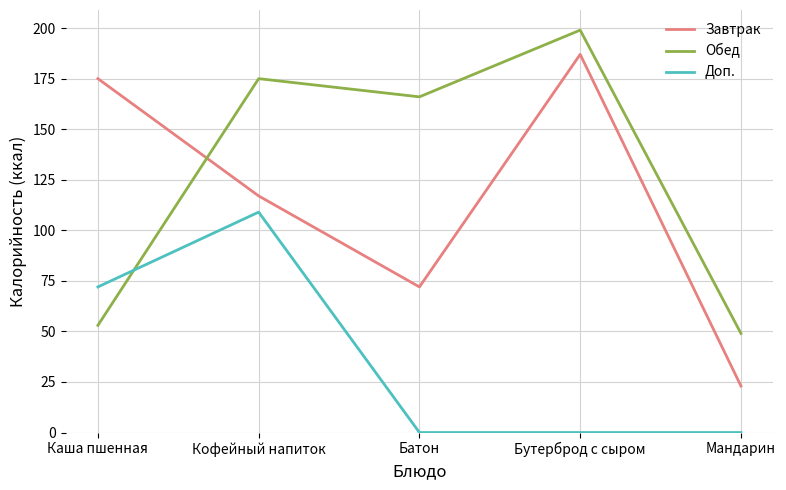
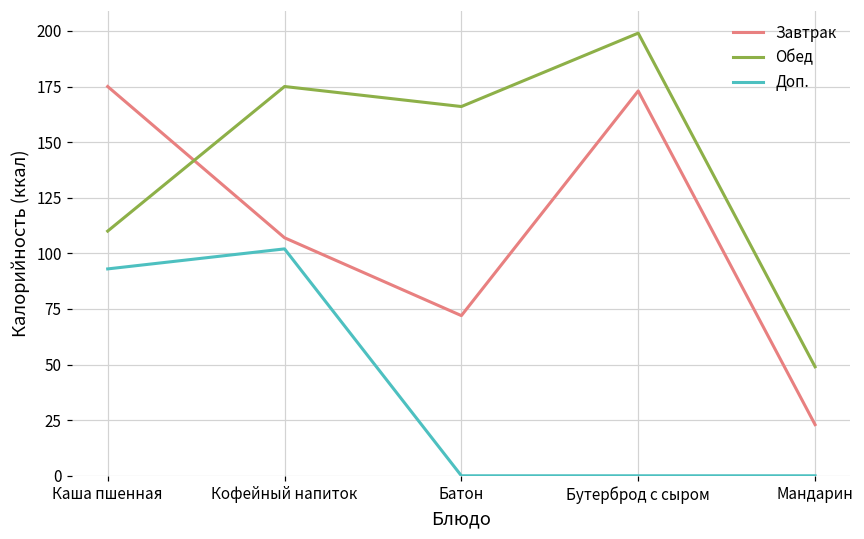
  {
    "Завтрак": {
      "Каша пшенная": 175,
-     "Кофейный напиток": 117,
+     "Кофейный напиток": 107,
      "Батон": 72,
-     "Бутерброд с сыром": 187,
+     "Бутерброд с сыром": 173,
      "Мандарин": 23
    },
    "Обед": {
-     "Каша пшенная": 53,
+     "Каша пшенная": 110,
      "Кофейный напиток": 175,
      "Батон": 166,
      "Бутерброд с сыром": 199,
      "Мандарин": 49
    },
    "Доп.": {
-     "Каша пшенная": 72,
-     "Кофейный напиток": 109,
+     "Каша пшенная": 93,
+     "Кофейный напиток": 102,
      "Батон": 0,
      "Бутерброд с сыром": 0,
      "Мандарин": 0
    }
  }
